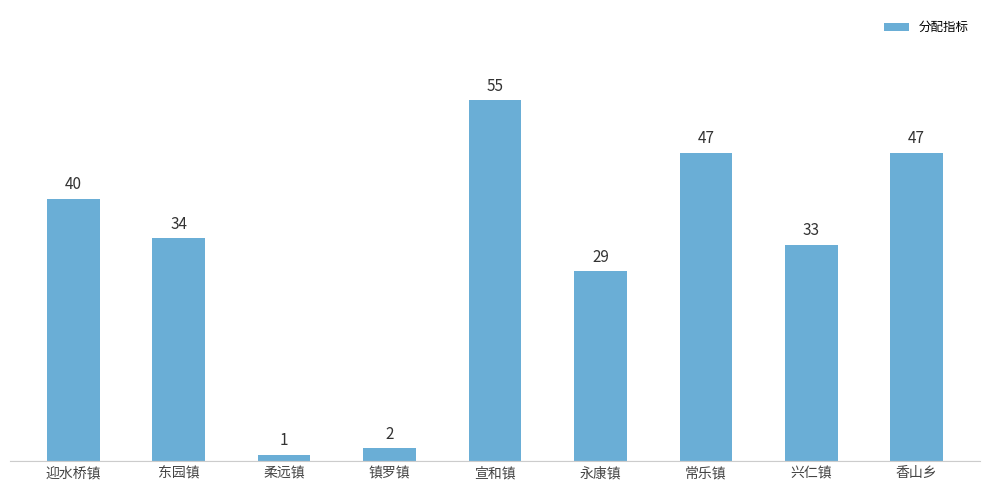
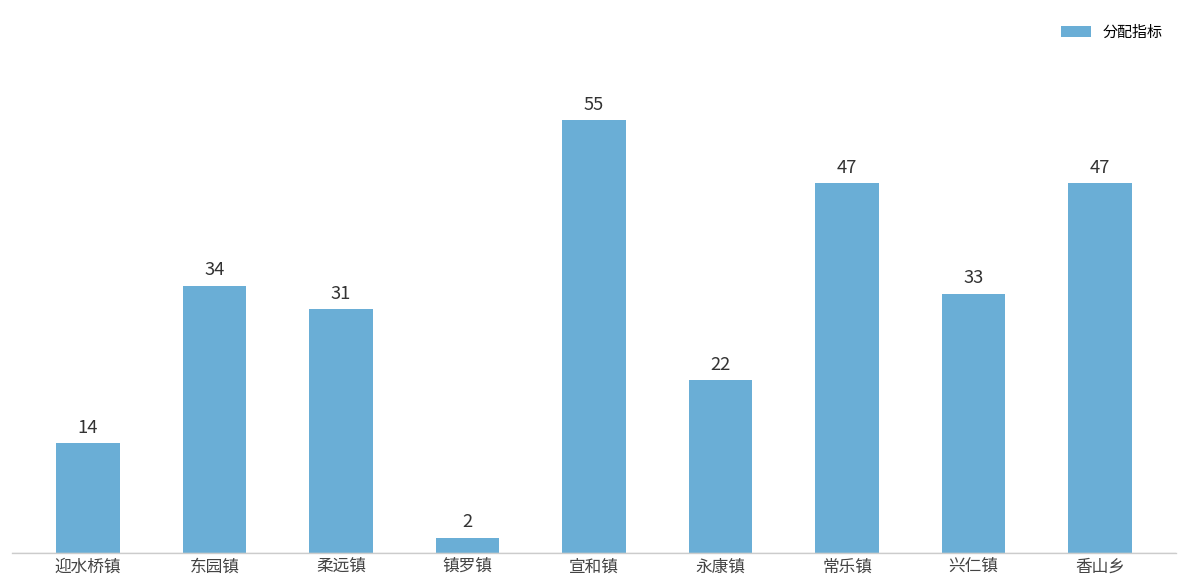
  {
-   "迎水桥镇": 40,
+   "迎水桥镇": 14,
    "东园镇": 34,
-   "柔远镇": 1,
+   "柔远镇": 31,
    "镇罗镇": 2,
    "宣和镇": 55,
-   "永康镇": 29,
+   "永康镇": 22,
    "常乐镇": 47,
    "兴仁镇": 33,
    "香山乡": 47
  }
